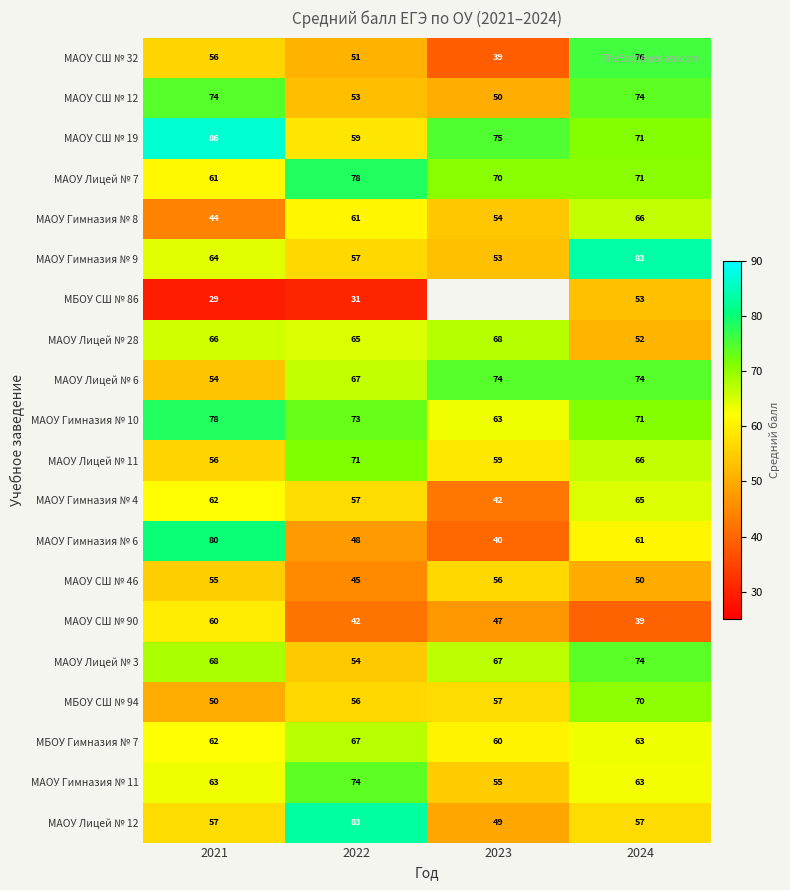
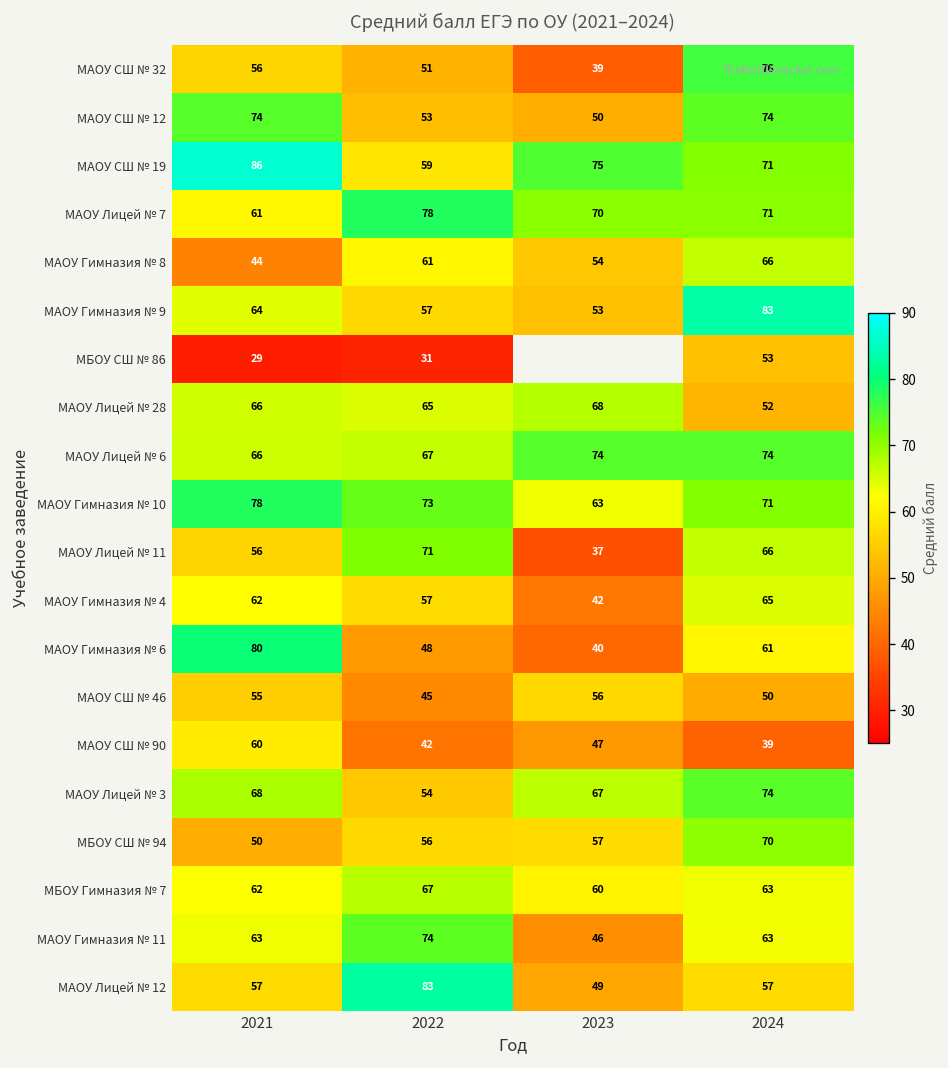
  {
    "МАОУ СШ № 32": {
      "2021": 56,
      "2022": 51,
      "2023": 39
    },
    "МАОУ СШ № 12": {
      "2021": 74,
      "2022": 53,
      "2023": 50,
      "2024": 74
    },
    "МАОУ СШ № 19": {
      "2021": 86,
      "2022": 59,
      "2023": 75,
      "2024": 71
    },
    "МАОУ Лицей № 7": {
      "2021": 61,
      "2022": 78,
      "2023": 70,
      "2024": 71
    },
    "МАОУ Гимназия № 8": {
      "2021": 44,
      "2022": 61,
      "2023": 54,
      "2024": 66
    },
    "МАОУ Гимназия № 9": {
      "2021": 64,
      "2022": 57,
      "2023": 53,
      "2024": 83
    },
    "МБОУ СШ № 86": {
      "2021": 29,
      "2022": 31,
      "2024": 53
    },
    "МАОУ Лицей № 28": {
      "2021": 66,
      "2022": 65,
      "2023": 68,
      "2024": 52
    },
    "МАОУ Лицей № 6": {
-     "2021": 54,
+     "2021": 66,
      "2022": 67,
      "2023": 74,
      "2024": 74
    },
    "МАОУ Гимназия № 10": {
      "2021": 78,
      "2022": 73,
      "2023": 63,
      "2024": 71
    },
    "МАОУ Лицей № 11": {
      "2021": 56,
      "2022": 71,
-     "2023": 59,
+     "2023": 37,
      "2024": 66
    },
    "МАОУ Гимназия № 4": {
      "2021": 62,
      "2022": 57,
      "2023": 42,
      "2024": 65
    },
    "МАОУ Гимназия № 6": {
      "2021": 80,
      "2022": 48,
      "2023": 40,
      "2024": 61
    },
    "МАОУ СШ № 46": {
      "2021": 55,
      "2022": 45,
      "2023": 56,
      "2024": 50
    },
    "МАОУ СШ № 90": {
      "2021": 60,
      "2022": 42,
      "2023": 47,
      "2024": 39
    },
    "МАОУ Лицей № 3": {
      "2021": 68,
      "2022": 54,
      "2023": 67,
      "2024": 74
    },
    "МБОУ СШ № 94": {
      "2021": 50,
      "2022": 56,
      "2023": 57,
      "2024": 70
    },
    "МБОУ Гимназия № 7": {
      "2021": 62,
      "2022": 67,
      "2023": 60,
      "2024": 63
    },
    "МАОУ Гимназия № 11": {
      "2021": 63,
      "2022": 74,
-     "2023": 55,
+     "2023": 46,
      "2024": 63
    },
    "МАОУ Лицей № 12": {
      "2021": 57,
      "2022": 83,
      "2023": 49,
      "2024": 57
    }
  }
